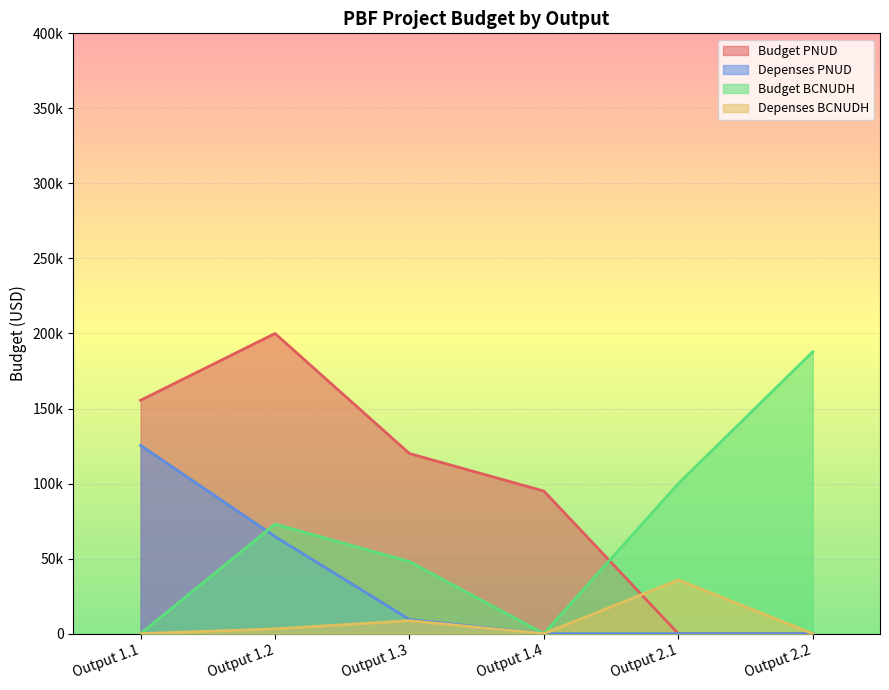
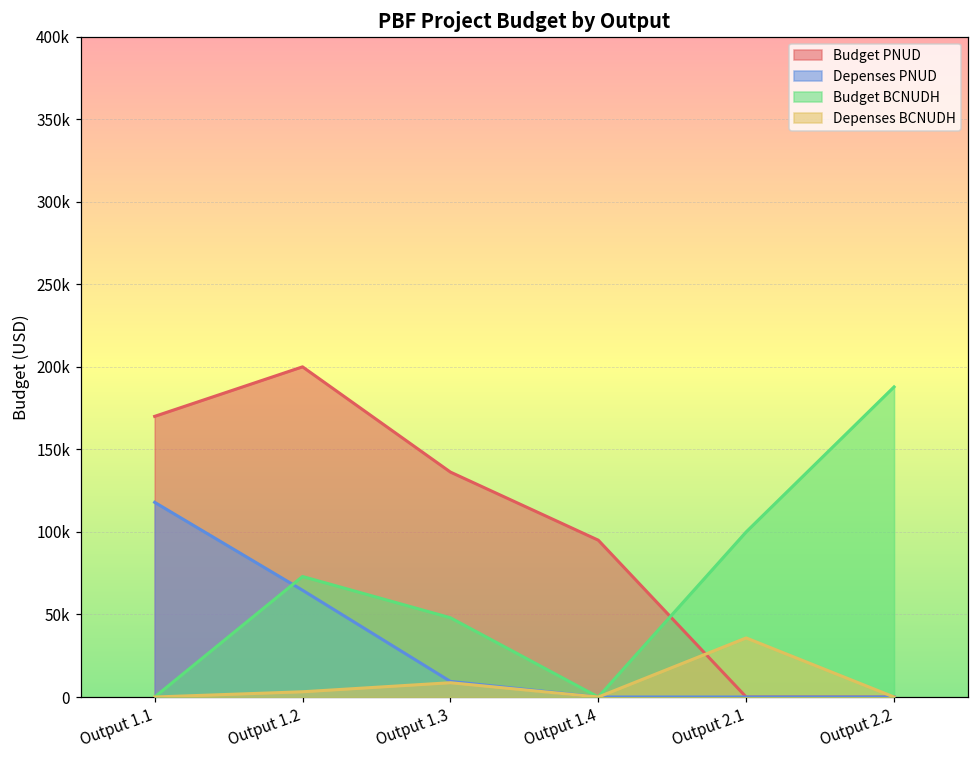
  {
    "Budget PNUD": {
-     "Output 1.1": 156000,
+     "Output 1.1": 170000,
      "Output 1.2": 200000,
-     "Output 1.3": 120000,
+     "Output 1.3": 136000,
      "Output 1.4": 95000
    },
    "Depenses PNUD": {
-     "Output 1.1": 125000,
+     "Output 1.1": 118000,
      "Output 1.2": 65000
    },
    "Budget BCNUDH": {
      "Output 1.2": 73000,
      "Output 1.3": 48000,
      "Output 2.1": 100000,
      "Output 2.2": 188000
    },
    "Depenses BCNUDH": {
      "Output 1.2": 3000,
      "Output 2.1": 36000
    }
  }
